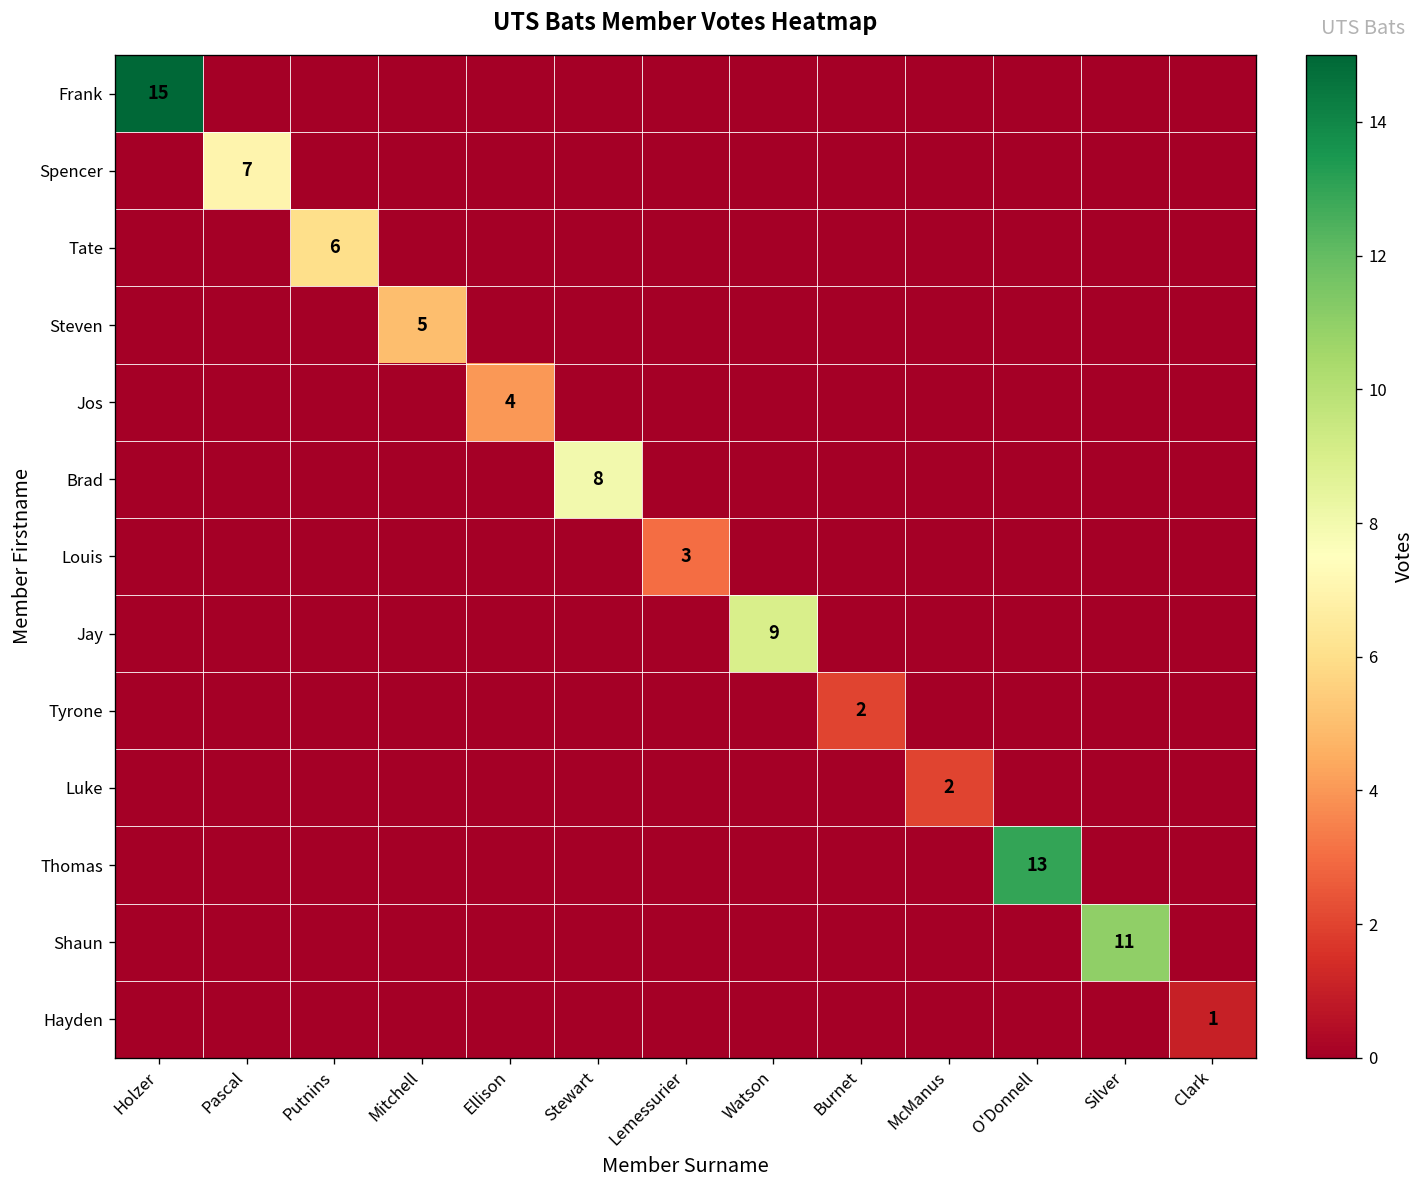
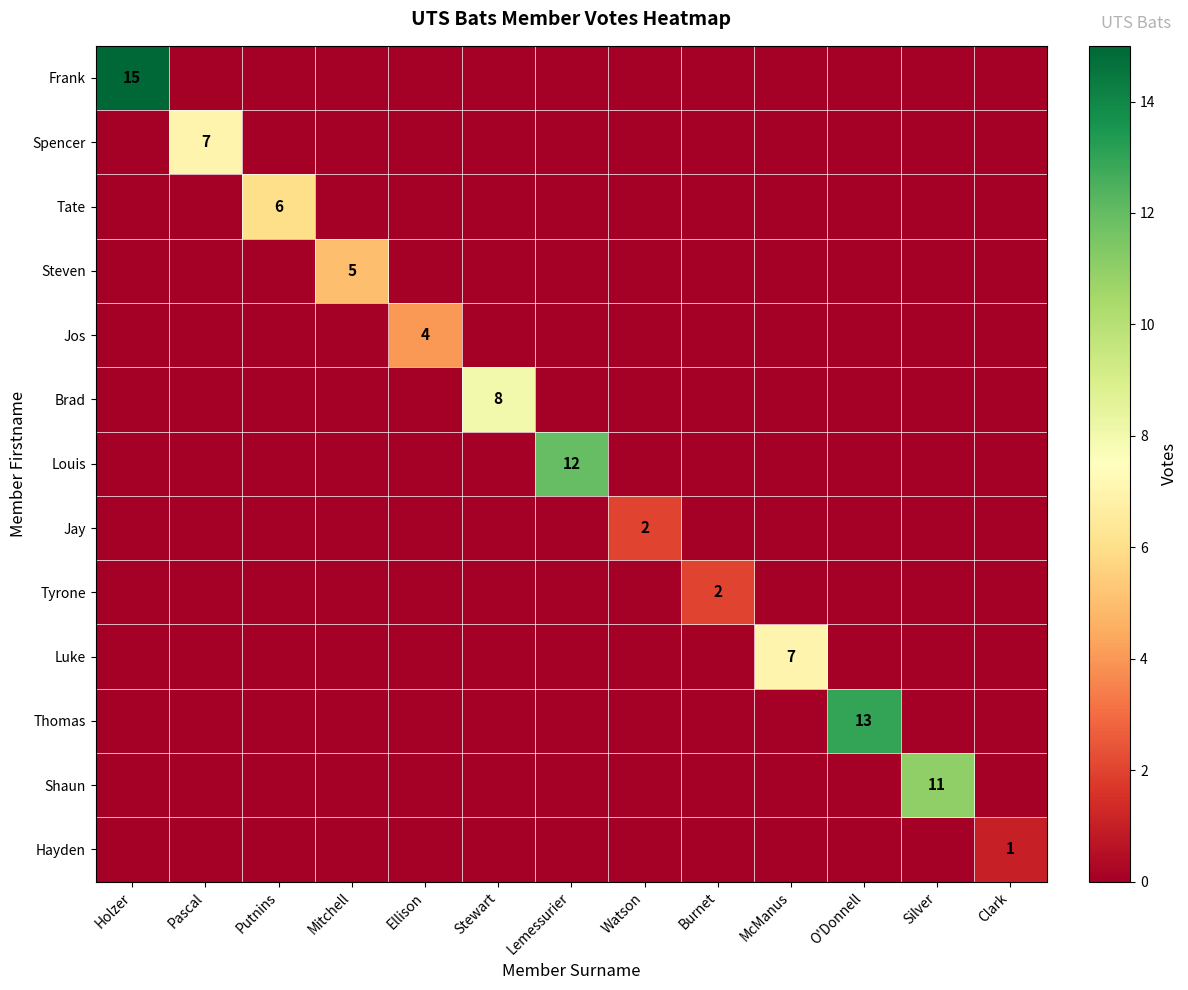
  {
    "Frank": {
      "Holzer": 15
    },
    "Spencer": {
      "Pascal": 7
    },
    "Tate": {
      "Putnins": 6
    },
    "Steven": {
      "Mitchell": 5
    },
    "Jos": {
      "Ellison": 4
    },
    "Brad": {
      "Stewart": 8
    },
    "Louis": {
-     "Lemessurier": 3
+     "Lemessurier": 12
    },
    "Jay": {
-     "Watson": 9
+     "Watson": 2
    },
    "Tyrone": {
      "Burnet": 2
    },
    "Luke": {
-     "McManus": 2
+     "McManus": 7
    },
    "Thomas": {
      "O'Donnell": 13
    },
    "Shaun": {
      "Silver": 11
    },
    "Hayden": {
      "Clark": 1
    }
  }
